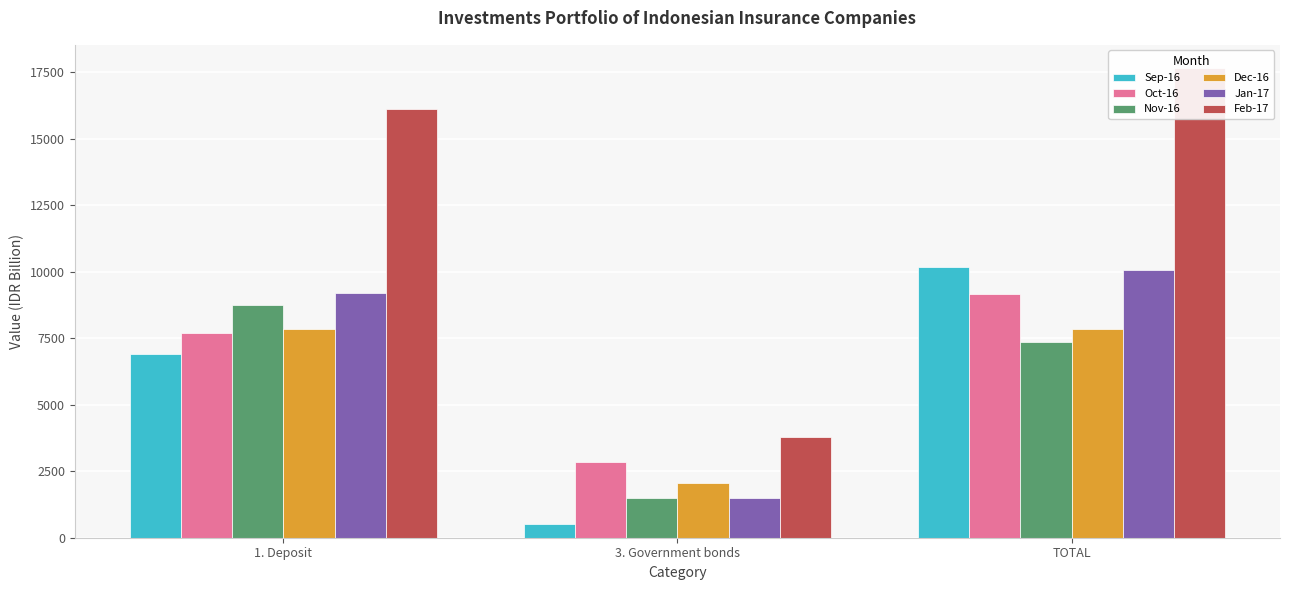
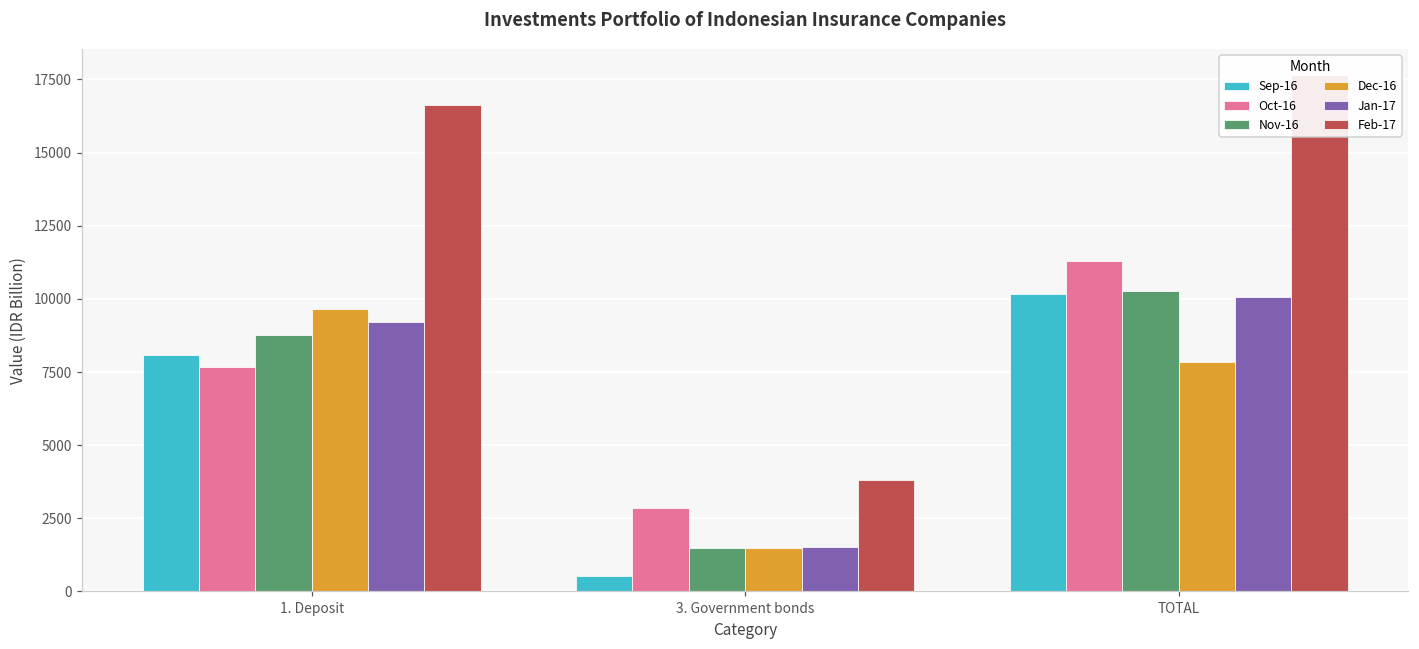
  {
    "Sep-16": {
-     "1. Deposit": 6900,
+     "1. Deposit": 8100,
      "3. Government bonds": 500,
      "TOTAL": 10200
    },
    "Oct-16": {
      "1. Deposit": 7700,
      "3. Government bonds": 2900,
-     "TOTAL": 9200
+     "TOTAL": 11300
    },
    "Nov-16": {
      "1. Deposit": 8800,
      "3. Government bonds": 1500,
-     "TOTAL": 7400
+     "TOTAL": 10300
    },
    "Dec-16": {
-     "1. Deposit": 7800,
-     "3. Government bonds": 2100,
+     "1. Deposit": 9600,
+     "3. Government bonds": 1500,
      "TOTAL": 7900
    },
    "Jan-17": {
      "1. Deposit": 9200,
      "3. Government bonds": 1500,
      "TOTAL": 10000
    },
    "Feb-17": {
-     "1. Deposit": 16100,
+     "1. Deposit": 16600,
      "3. Government bonds": 3800
    }
  }
